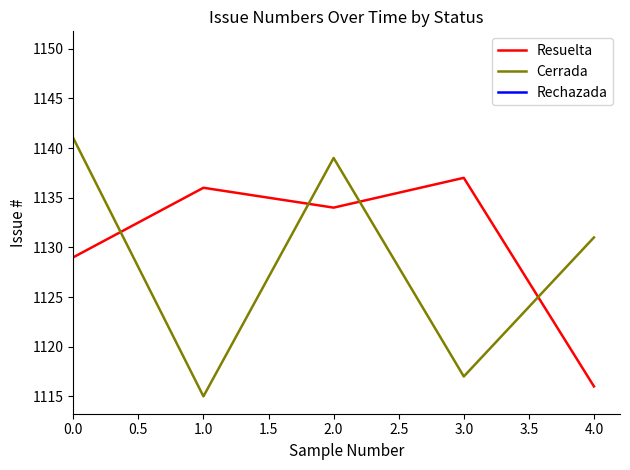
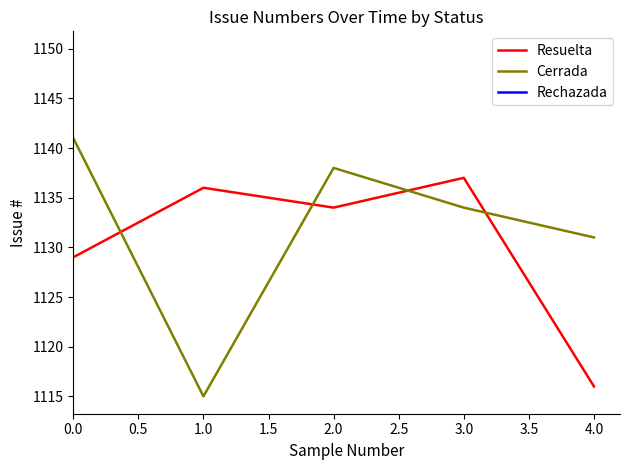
  {
    "Resuelta": {
      "0.0": 1129,
      "1.0": 1136,
      "2.0": 1134,
      "3.0": 1137,
      "4.0": 1116
    },
    "Cerrada": {
      "0.0": 1141,
      "1.0": 1115,
-     "2.0": 1139,
-     "3.0": 1117,
+     "2.0": 1138,
+     "3.0": 1134,
      "4.0": 1131
    },
    "Rechazada": {
      "0.0": 1150
    }
  }
